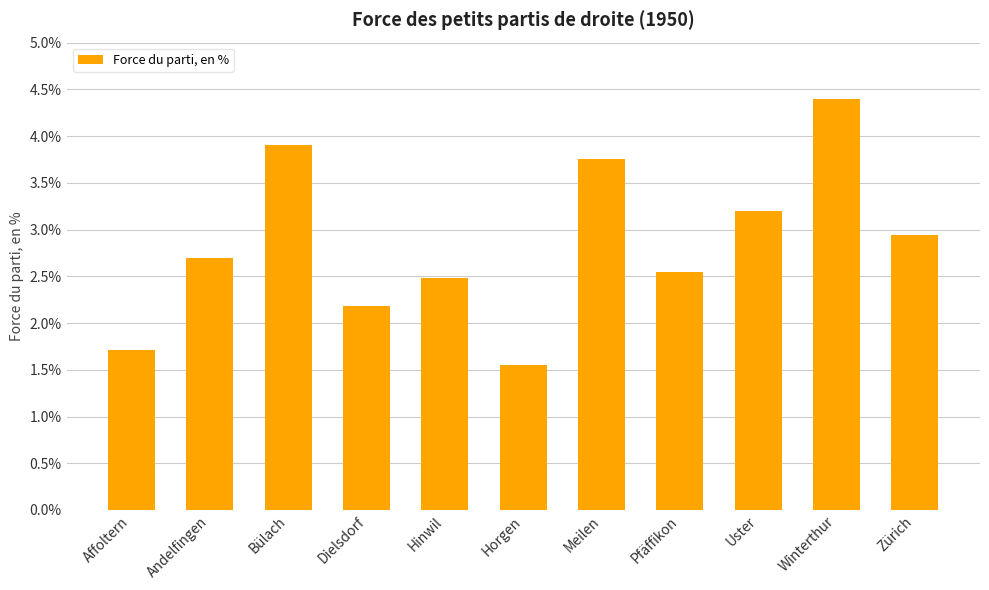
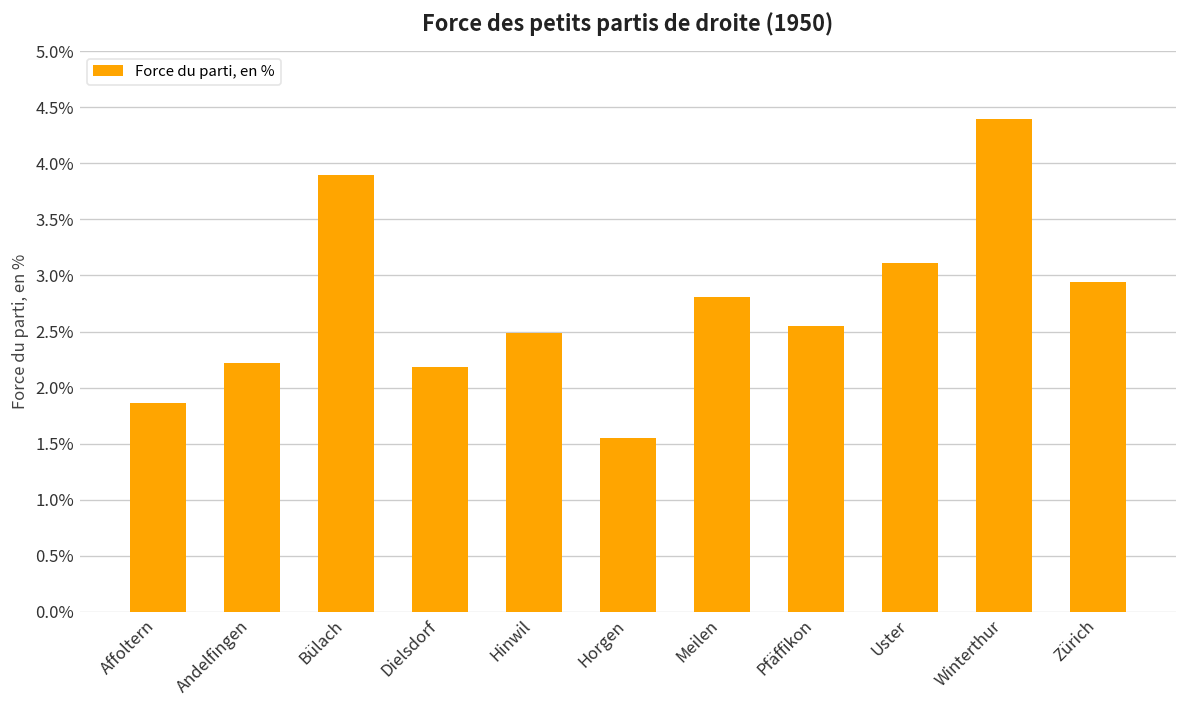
  {
-   "Affoltern": "1.7%",
-   "Andelfingen": "2.7%",
+   "Affoltern": "1.9%",
+   "Andelfingen": "2.2%",
    "Bülach": "3.9%",
    "Dielsdorf": "2.2%",
    "Hinwil": "2.5%",
    "Horgen": "1.5%",
-   "Meilen": "3.8%",
+   "Meilen": "2.8%",
    "Pfäffikon": "2.5%",
-   "Uster": "3.2%",
+   "Uster": "3.1%",
    "Winterthur": "4.4%",
    "Zürich": "2.9%"
  }
